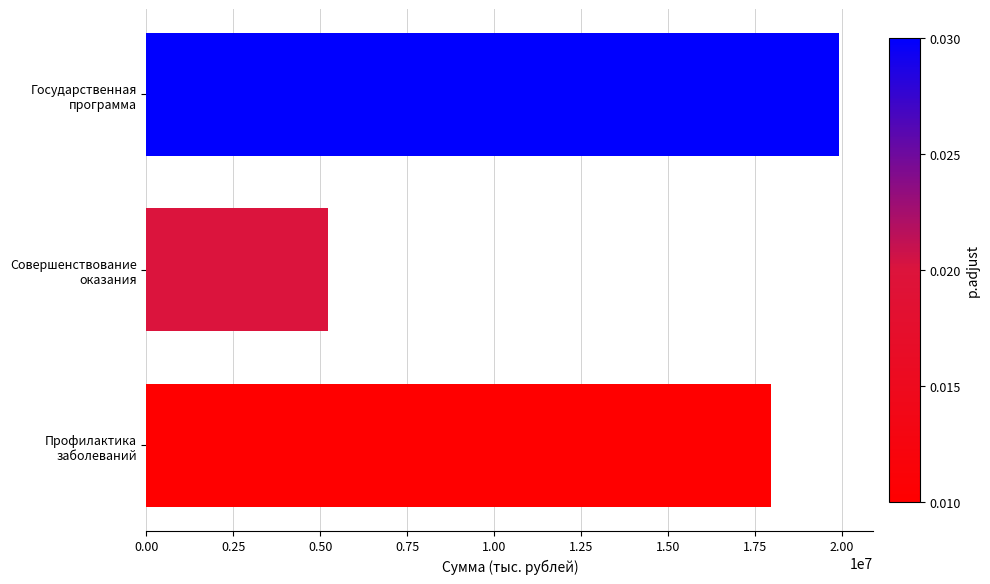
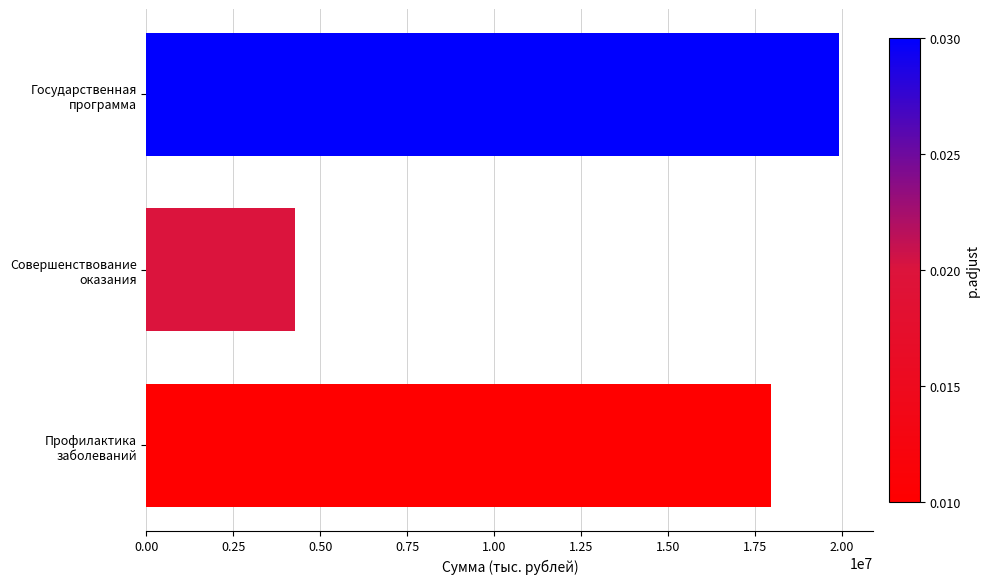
  {
    "Государственная программа": 19900000,
-   "Совершенствование оказания": 5200000,
+   "Совершенствование оказания": 4300000,
    "Профилактика заболеваний": 18000000
  }
